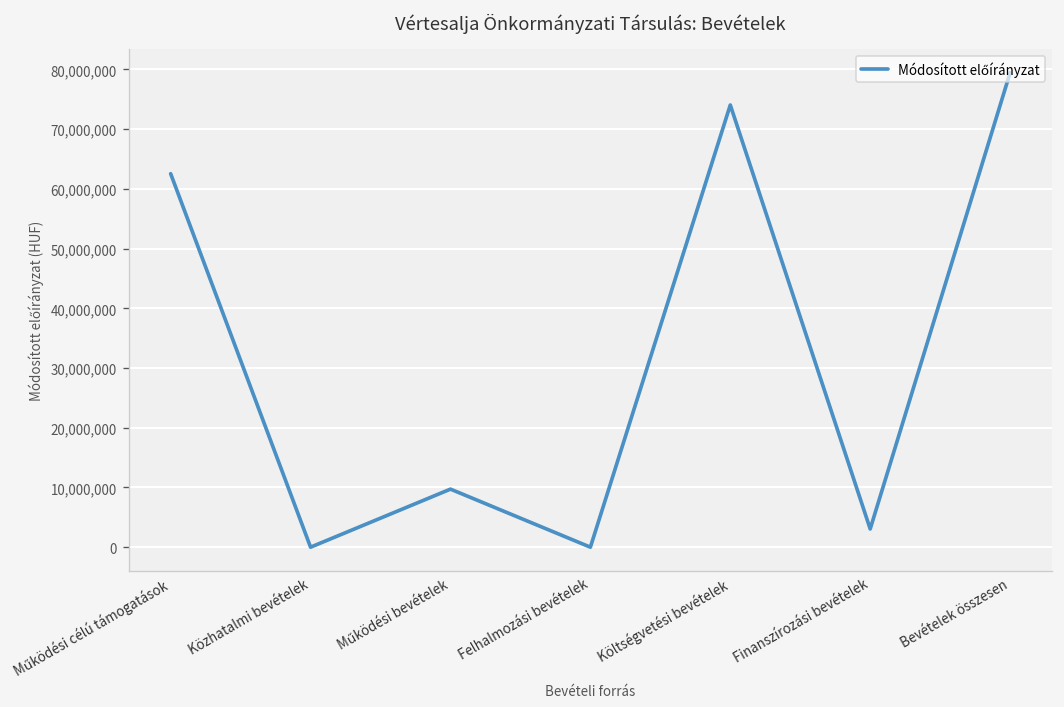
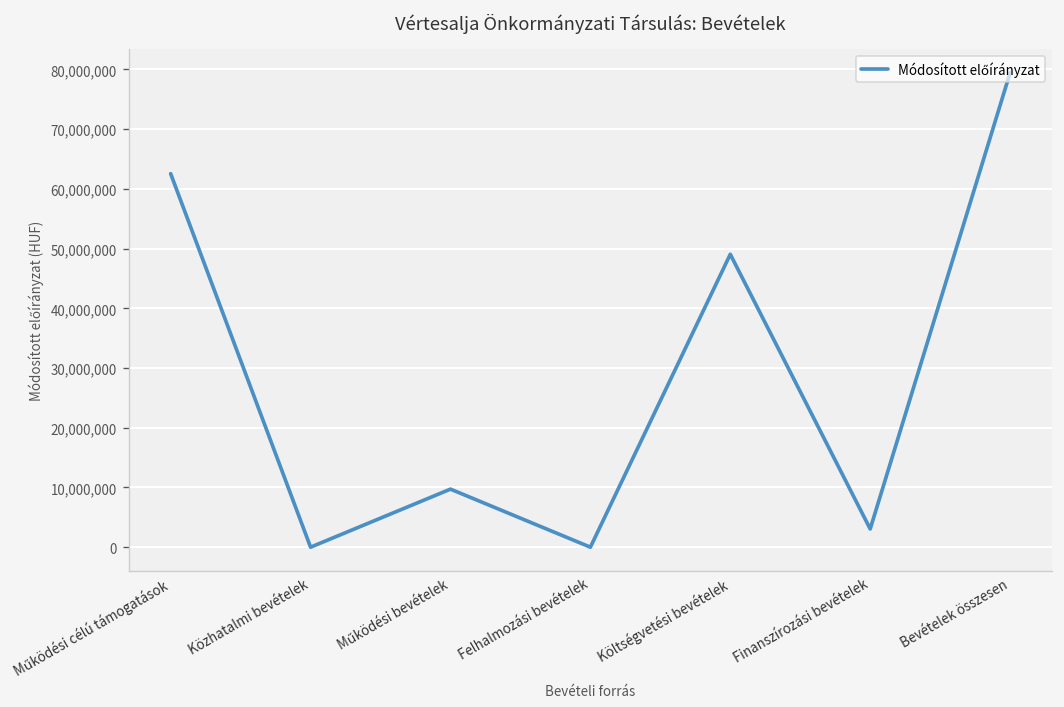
  {
    "Működési célú támogatások": "63,000,000",
    "Közhatalmi bevételek": "0",
    "Működési bevételek": "10,000,000",
    "Felhalmozási bevételek": "0",
-   "Költségvetési bevételek": "74,000,000",
+   "Költségvetési bevételek": "49,000,000",
    "Finanszírozási bevételek": "3,000,000"
  }
